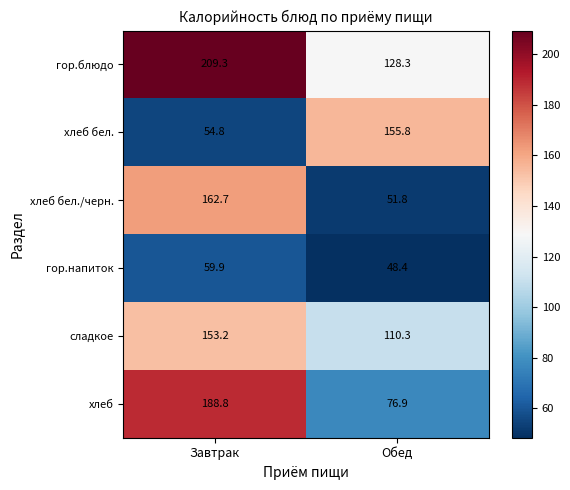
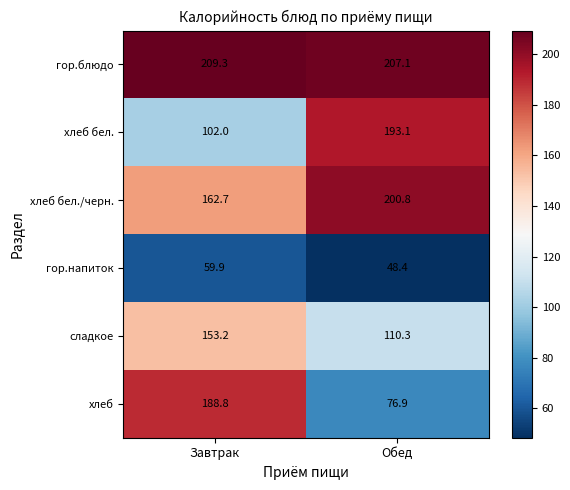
  {
    "гор.блюдо": {
      "Завтрак": 209.3,
-     "Обед": 128.3
+     "Обед": 207.1
    },
    "хлеб бел.": {
-     "Завтрак": 54.8,
-     "Обед": 155.8
+     "Завтрак": 102.0,
+     "Обед": 193.1
    },
    "хлеб бел./черн.": {
      "Завтрак": 162.7,
-     "Обед": 51.8
+     "Обед": 200.8
    },
    "гор.напиток": {
      "Завтрак": 59.9,
      "Обед": 48.4
    },
    "сладкое": {
      "Завтрак": 153.2,
      "Обед": 110.3
    },
    "хлеб": {
      "Завтрак": 188.8,
      "Обед": 76.9
    }
  }
